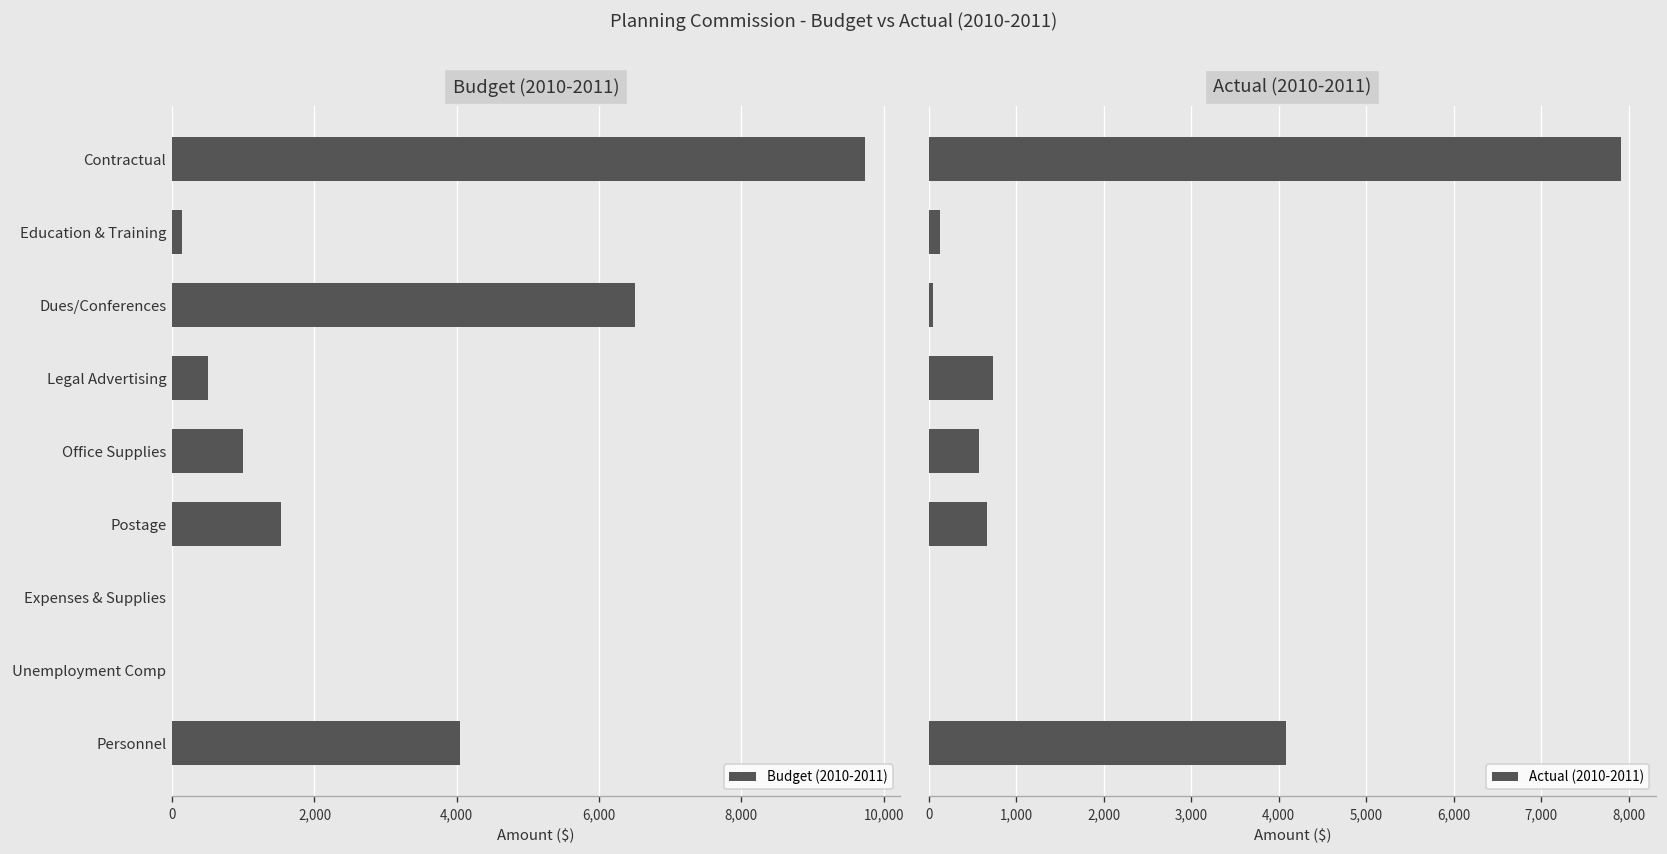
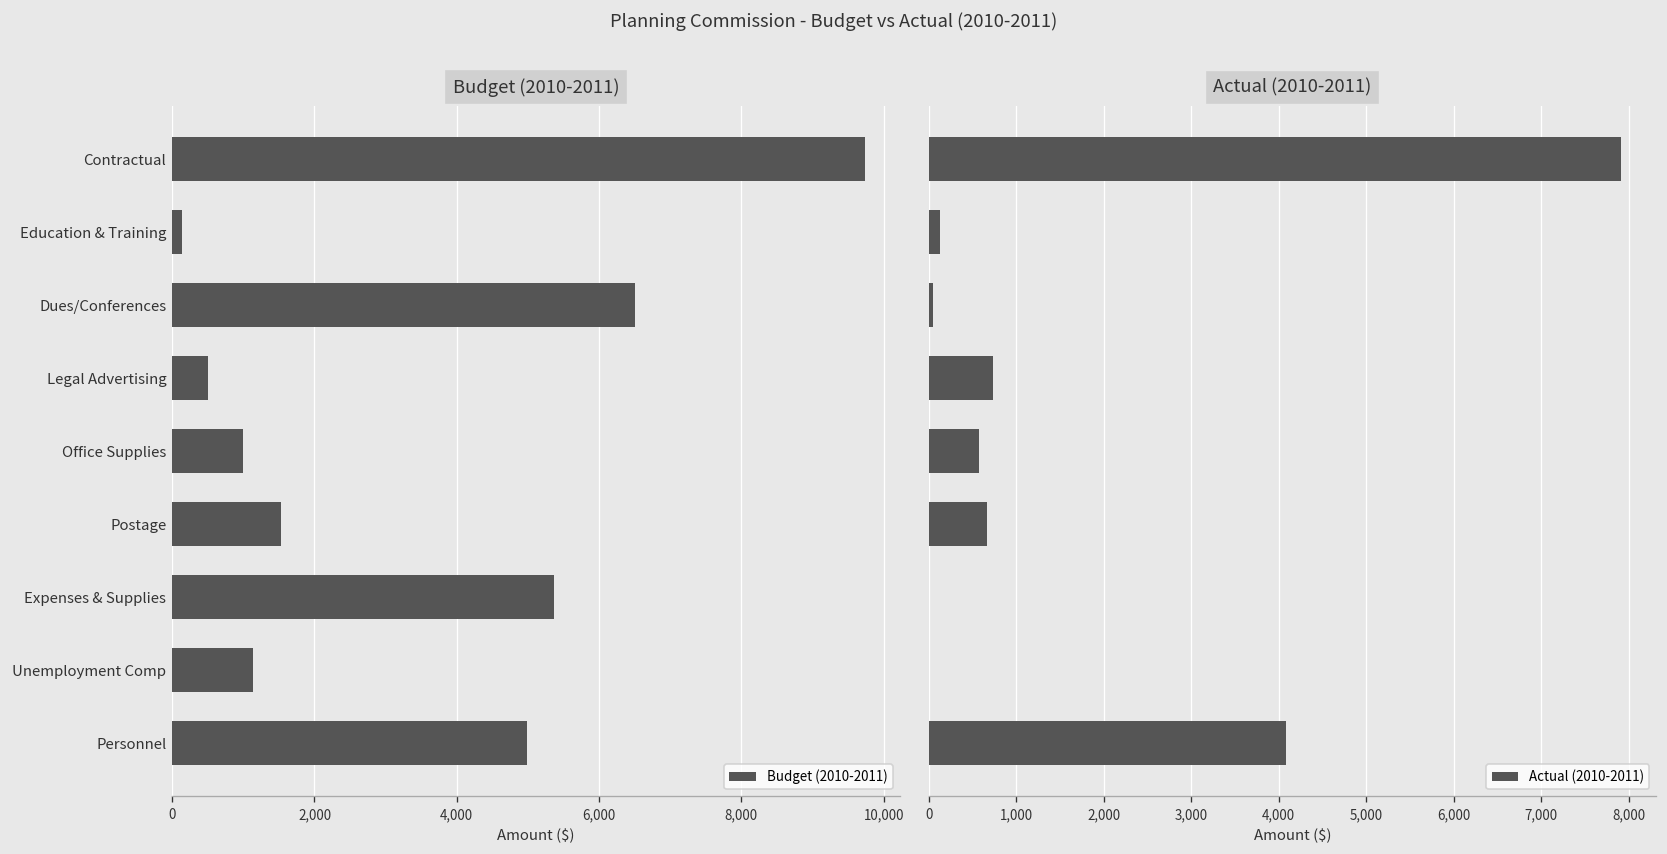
  {
    "Budget (2010-2011)": {
      "Contractual": "9,700",
      "Education & Training": "100",
      "Dues/Conferences": "6,500",
      "Legal Advertising": "500",
      "Office Supplies": "1,000",
      "Postage": "1,500",
-     "Expenses & Supplies": "0",
-     "Unemployment Comp": "0",
-     "Personnel": "4,000"
+     "Expenses & Supplies": "5,400",
+     "Unemployment Comp": "1,100",
+     "Personnel": "5,000"
    }
  }
